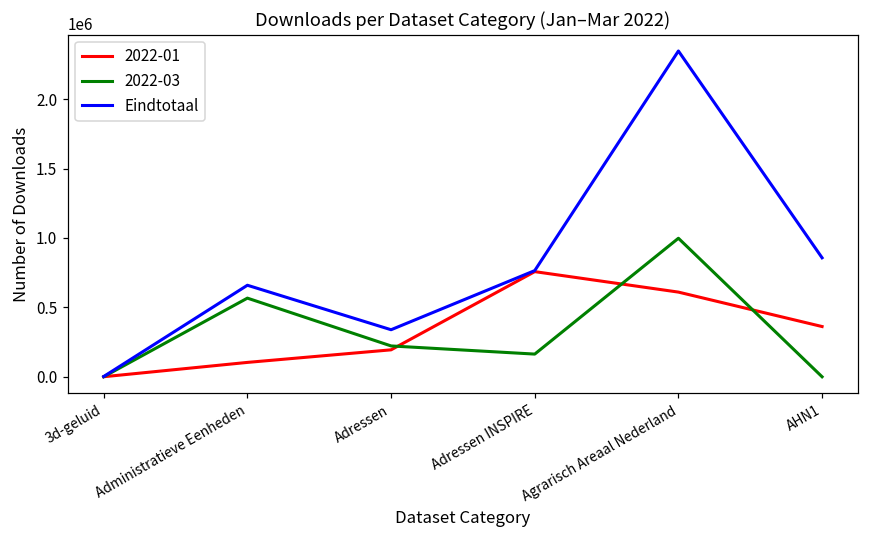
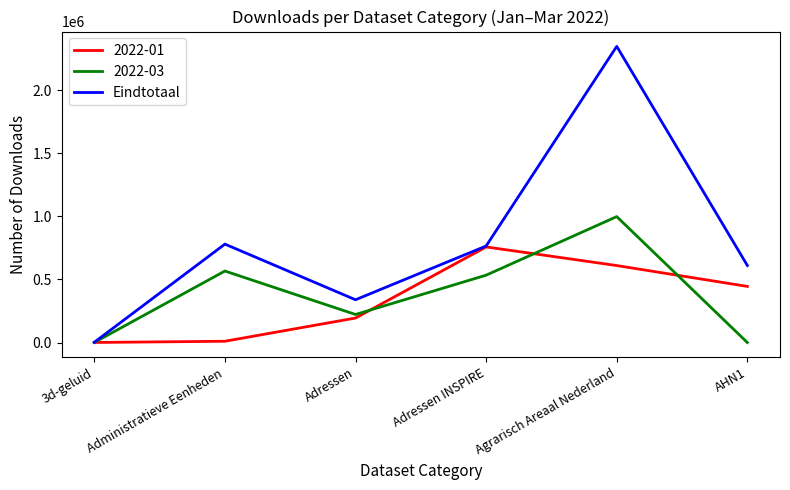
  {
    "2022-01": {
-     "Administratieve Eenheden": 100000,
+     "Administratieve Eenheden": 10000,
      "Adressen": 190000,
      "Agrarisch Areaal Nederland": 610000,
-     "AHN1": 360000
+     "AHN1": 440000
    },
    "2022-03": {
      "Administratieve Eenheden": 570000,
      "Adressen": 220000,
-     "Adressen INSPIRE": 160000,
+     "Adressen INSPIRE": 530000,
      "Agrarisch Areaal Nederland": 1000000,
      "AHN1": 0
    },
    "Eindtotaal": {
-     "Administratieve Eenheden": 660000,
+     "Administratieve Eenheden": 780000,
      "Adressen": 340000,
      "Agrarisch Areaal Nederland": 2350000,
-     "AHN1": 860000
+     "AHN1": 610000
    }
  }
